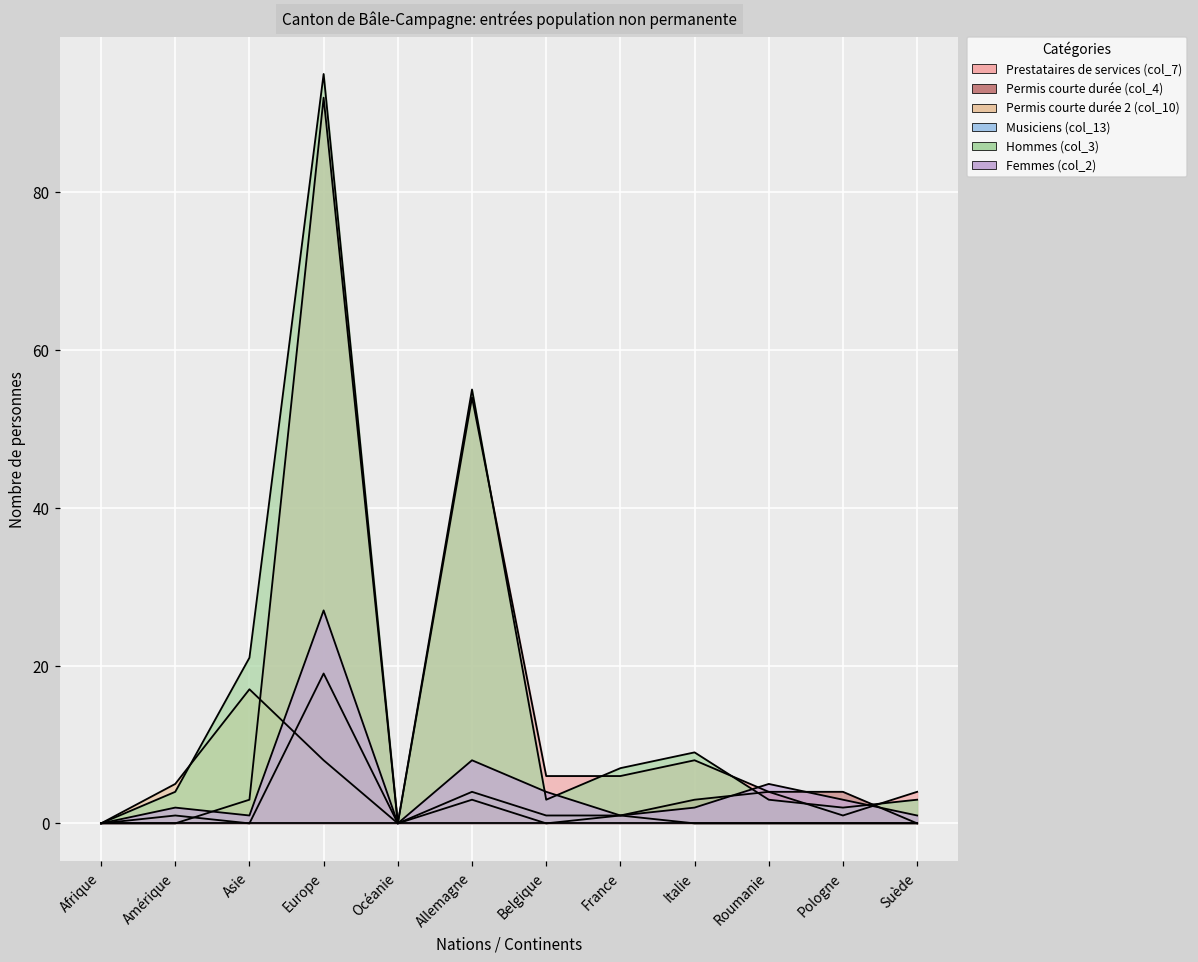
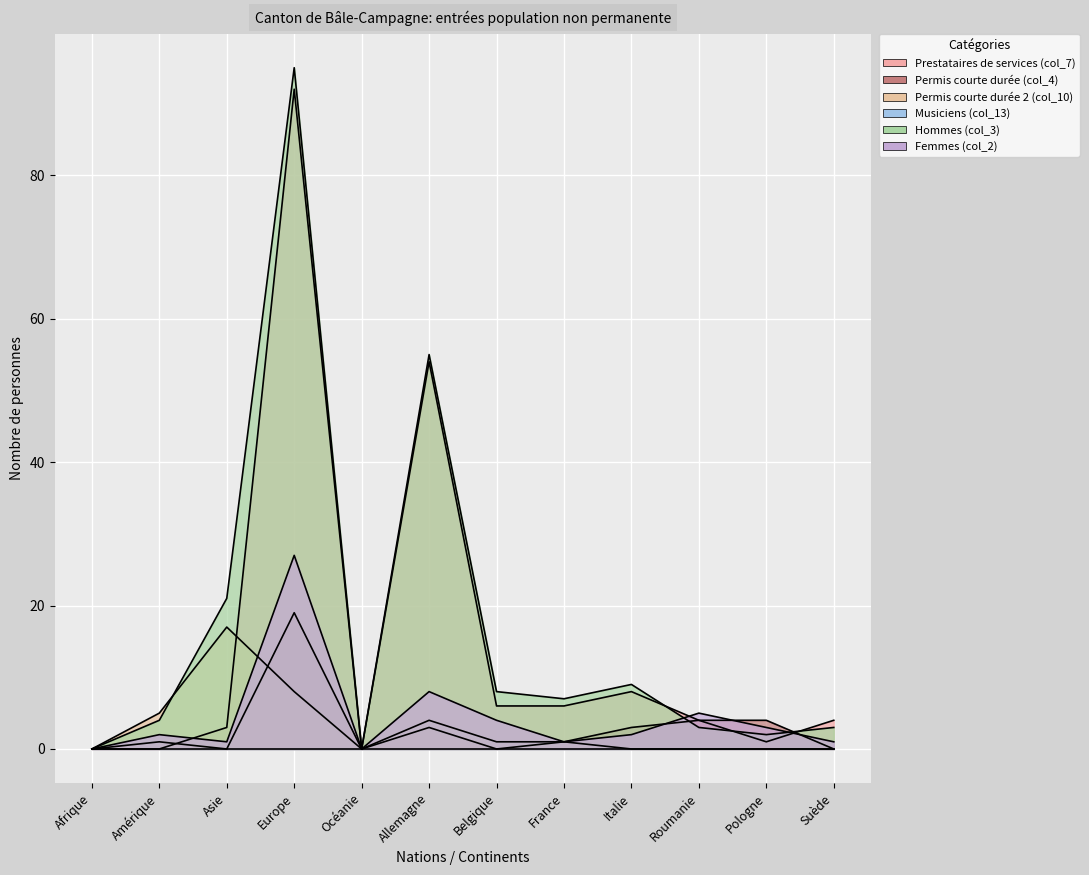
  {
    "Permis courte durée (col_4)": {
      "Amérique": 1,
      "Europe": 19,
      "Allemagne": 3,
      "Italie": 3,
      "Pologne": 4
    },
    "Hommes (col_3)": {
      "Amérique": 4,
      "Asie": 21,
      "Europe": 95,
      "Allemagne": 55,
-     "Belgique": 3,
+     "Belgique": 8,
      "France": 7,
      "Italie": 9,
      "Roumanie": 3,
      "Pologne": 2,
      "Suède": 3
    }
  }
